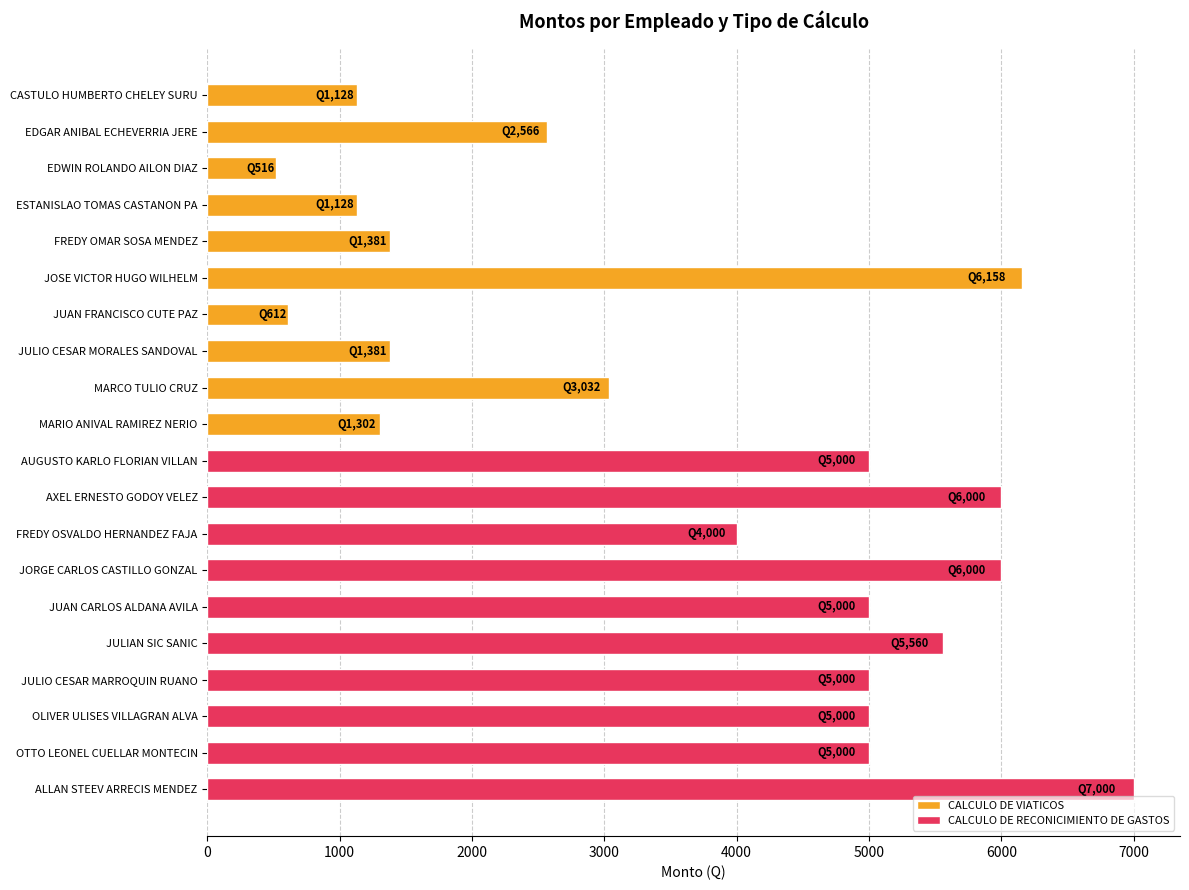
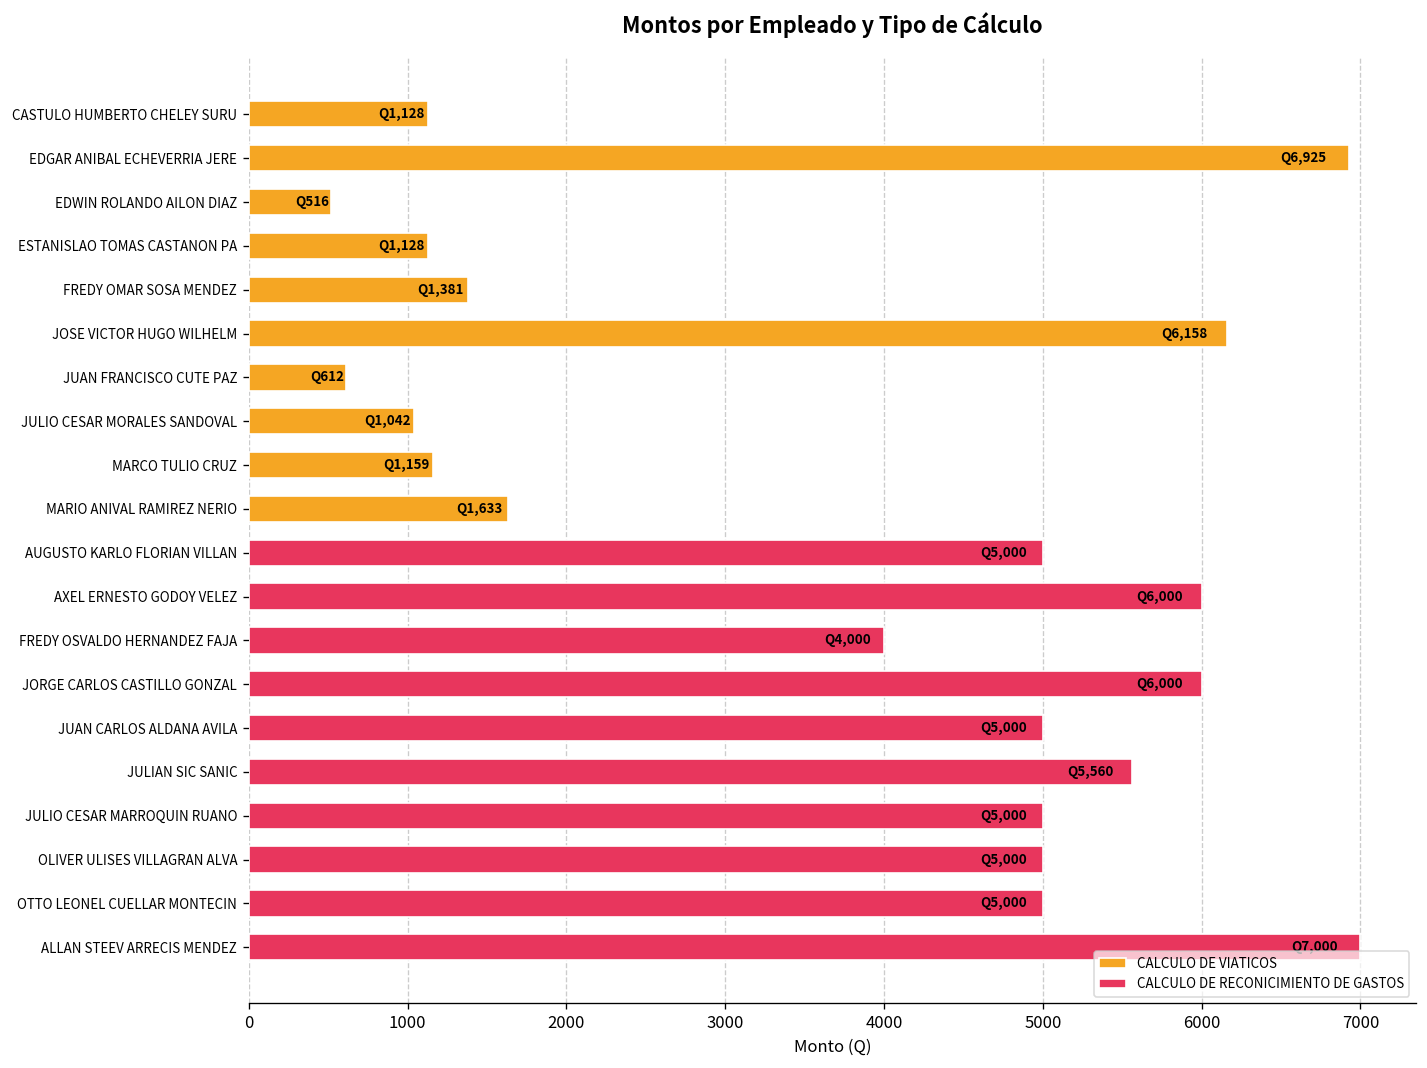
  {
    "CALCULO DE VIATICOS": {
-     "EDGAR ANIBAL ECHEVERRIA JERE": "2,566",
-     "JULIO CESAR MORALES SANDOVAL": "1,381",
-     "MARCO TULIO CRUZ": "3,032",
-     "MARIO ANIVAL RAMIREZ NERIO": "1,302"
+     "EDGAR ANIBAL ECHEVERRIA JERE": "6,925",
+     "JULIO CESAR MORALES SANDOVAL": "1,042",
+     "MARCO TULIO CRUZ": "1,159",
+     "MARIO ANIVAL RAMIREZ NERIO": "1,633"
    },
    "CALCULO DE RECONICIMIENTO DE GASTOS": {
      "AUGUSTO KARLO FLORIAN VILLAN": "5000",
      "AXEL ERNESTO GODOY VELEZ": "6000",
      "FREDY OSVALDO HERNANDEZ FAJA": "4000",
      "JORGE CARLOS CASTILLO GONZAL": "6000",
      "JUAN CARLOS ALDANA AVILA": "5000",
      "JULIAN SIC SANIC": "5560",
      "JULIO CESAR MARROQUIN RUANO": "5000",
      "OLIVER ULISES VILLAGRAN ALVA": "5000",
      "OTTO LEONEL CUELLAR MONTECIN": "5000",
      "ALLAN STEEV ARRECIS MENDEZ": "7000"
    }
  }
